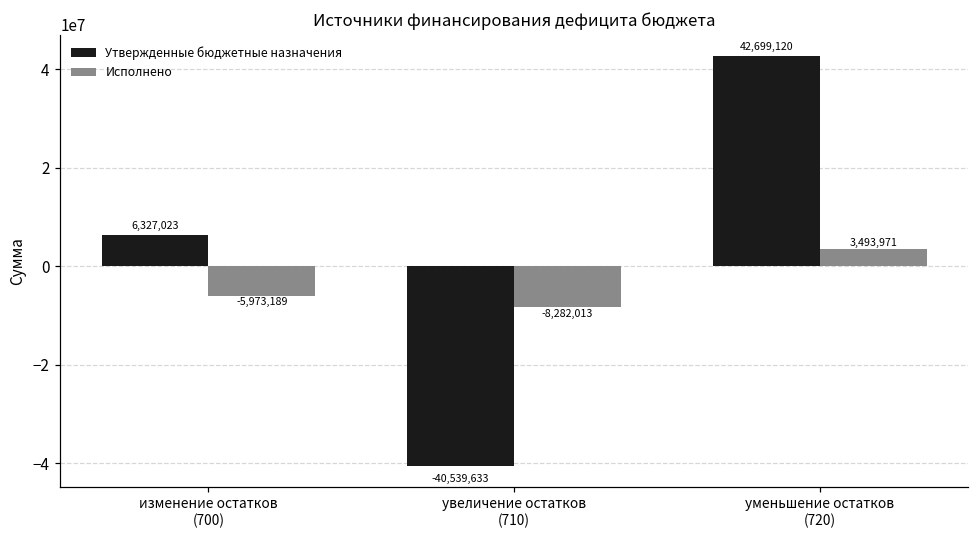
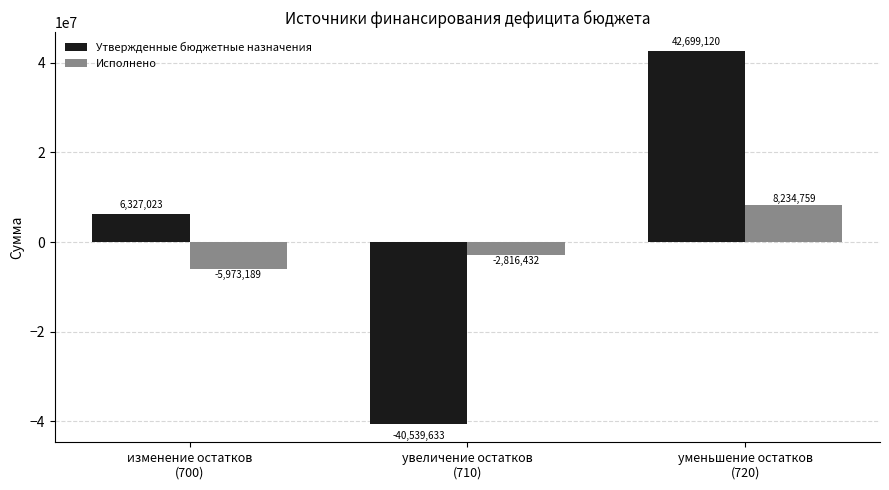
  {
    "Утвержденные бюджетные назначения": {
      "изменение остатков (700)": "6,327,023",
      "увеличение остатков (710)": "-40,539,633",
      "уменьшение остатков (720)": "42,699,120"
    },
    "Исполнено": {
      "изменение остатков (700)": "-5,973,189",
-     "увеличение остатков (710)": "-8,282,013",
-     "уменьшение остатков (720)": "3,493,971"
+     "увеличение остатков (710)": "-2,816,432",
+     "уменьшение остатков (720)": "8,234,759"
    }
  }
